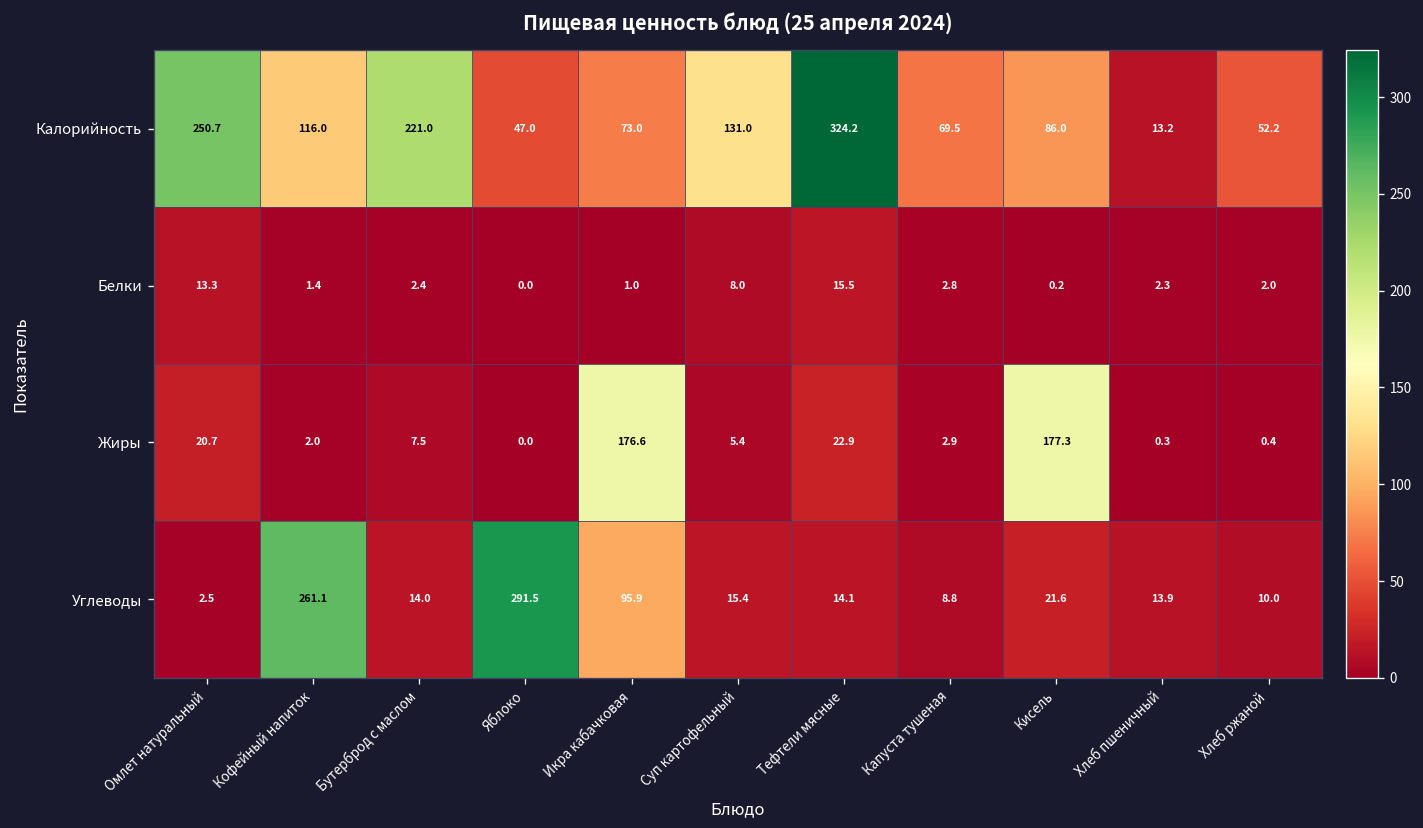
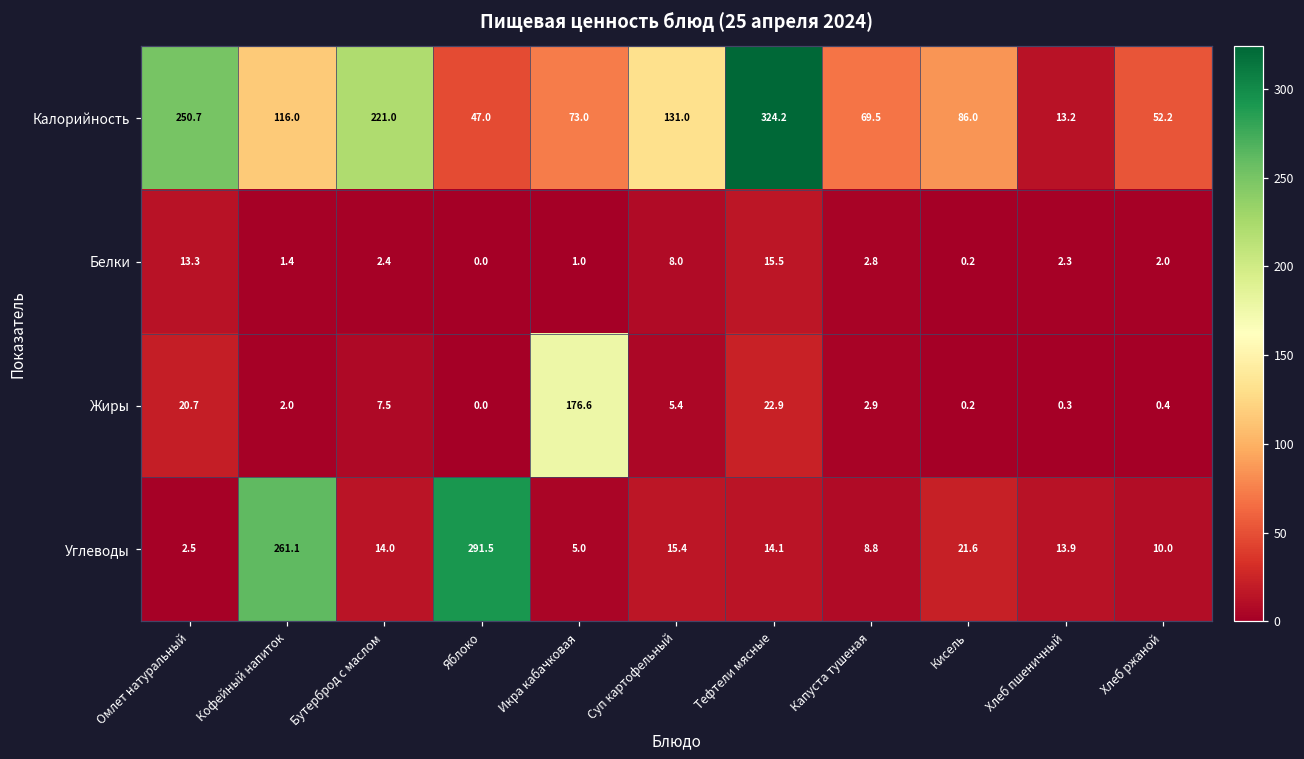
  {
    "Калорийность": {
      "Омлет натуральный": 250.7,
      "Кофейный напиток": 116.0,
      "Бутерброд с маслом": 221.0,
      "Яблоко": 47.0,
      "Икра кабачковая": 73.0,
      "Суп картофельный": 131.0,
      "Тефтели мясные": 324.2,
      "Капуста тушеная": 69.5,
      "Кисель": 86.0,
      "Хлеб пшеничный": 13.2,
      "Хлеб ржаной": 52.2
    },
    "Белки": {
      "Омлет натуральный": 13.3,
      "Кофейный напиток": 1.4,
      "Бутерброд с маслом": 2.4,
      "Яблоко": 0.0,
      "Икра кабачковая": 1.0,
      "Суп картофельный": 8.0,
      "Тефтели мясные": 15.5,
      "Капуста тушеная": 2.8,
      "Кисель": 0.2,
      "Хлеб пшеничный": 2.3,
      "Хлеб ржаной": 2.0
    },
    "Жиры": {
      "Омлет натуральный": 20.7,
      "Кофейный напиток": 2.0,
      "Бутерброд с маслом": 7.5,
      "Яблоко": 0.0,
      "Икра кабачковая": 176.6,
      "Суп картофельный": 5.4,
      "Тефтели мясные": 22.9,
      "Капуста тушеная": 2.9,
-     "Кисель": 177.3,
+     "Кисель": 0.2,
      "Хлеб пшеничный": 0.3,
      "Хлеб ржаной": 0.4
    },
    "Углеводы": {
      "Омлет натуральный": 2.5,
      "Кофейный напиток": 261.1,
      "Бутерброд с маслом": 14.0,
      "Яблоко": 291.5,
-     "Икра кабачковая": 95.9,
+     "Икра кабачковая": 5.0,
      "Суп картофельный": 15.4,
      "Тефтели мясные": 14.1,
      "Капуста тушеная": 8.8,
      "Кисель": 21.6,
      "Хлеб пшеничный": 13.9,
      "Хлеб ржаной": 10.0
    }
  }
